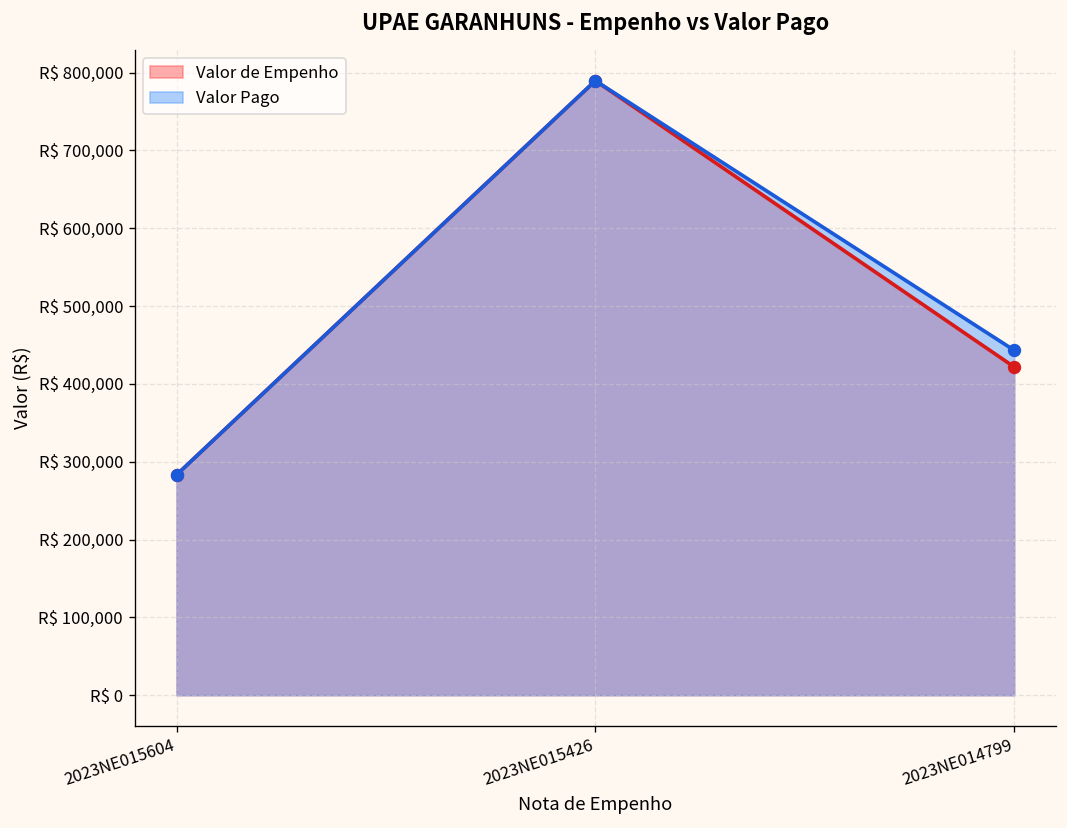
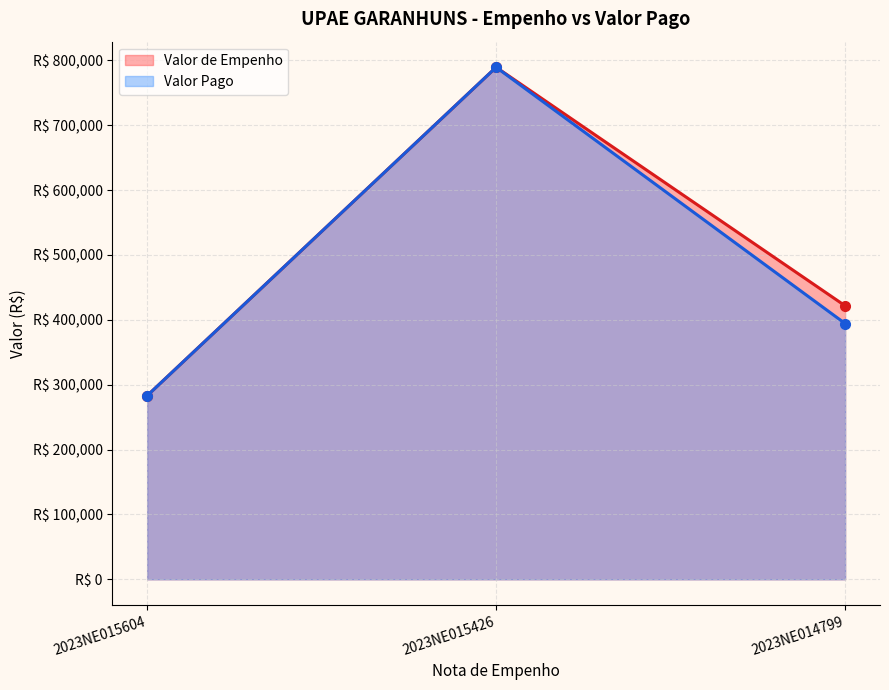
  {
    "Valor de Empenho": {
      "2023NE014799": "R$ 420,000"
    },
    "Valor Pago": {
-     "2023NE014799": "R$ 440,000"
+     "2023NE014799": "R$ 390,000"
    }
  }
